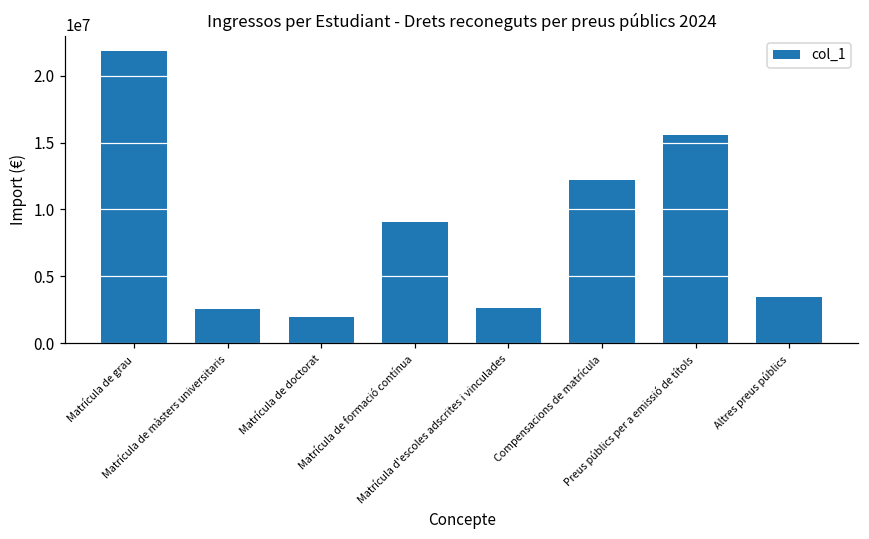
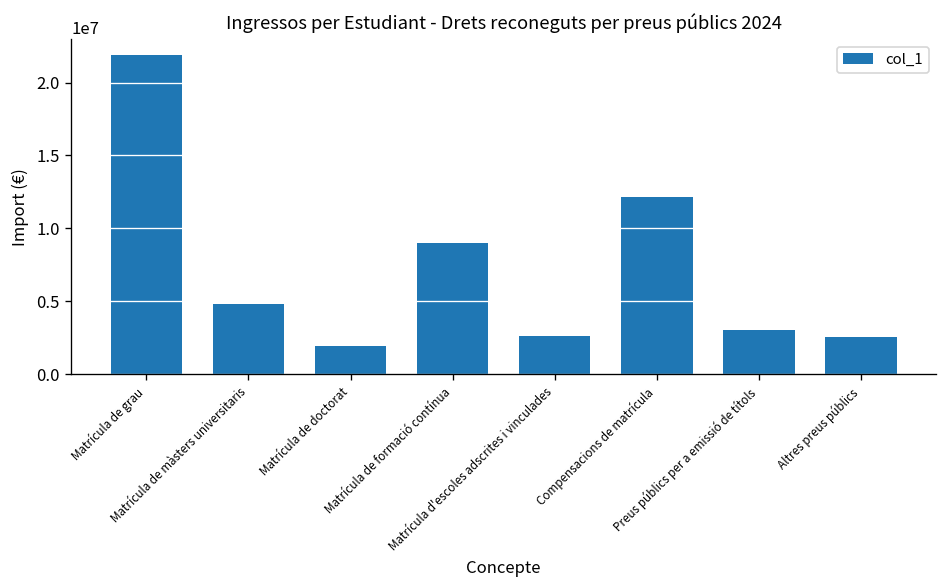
  {
    "Matrícula de grau": 21900000,
-   "Matrícula de màsters universitaris": 2600000,
+   "Matrícula de màsters universitaris": 4800000,
    "Matrícula de doctorat": 1900000,
    "Matrícula de formació contínua": 9000000,
    "Matrícula d'escoles adscrites i vinculades": 2700000,
    "Compensacions de matrícula": 12200000,
-   "Preus públics per a emissió de títols": 15600000,
-   "Altres preus públics": 3400000
+   "Preus públics per a emissió de títols": 3000000,
+   "Altres preus públics": 2600000
  }
